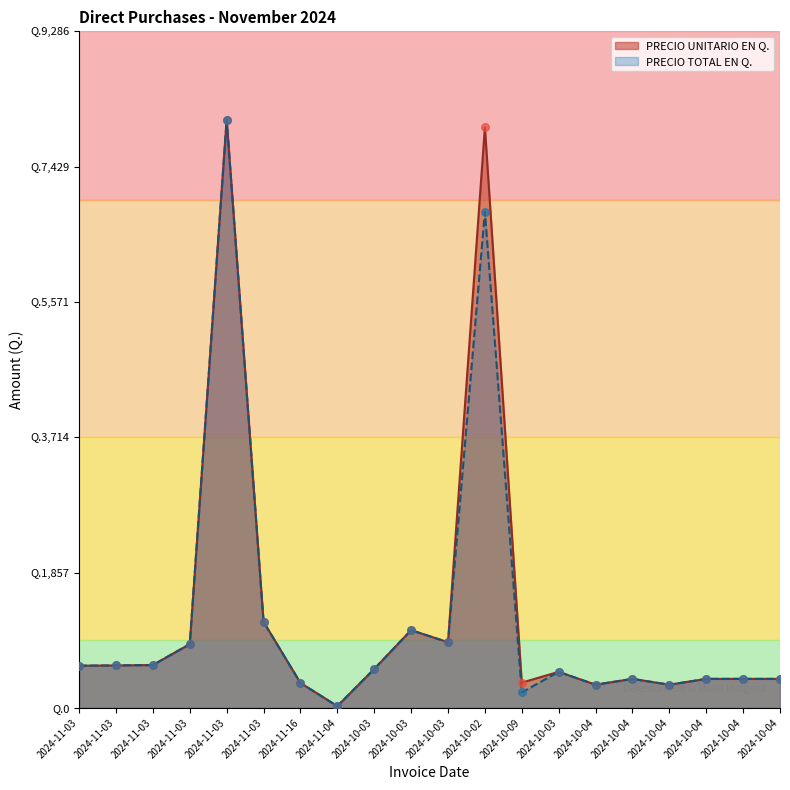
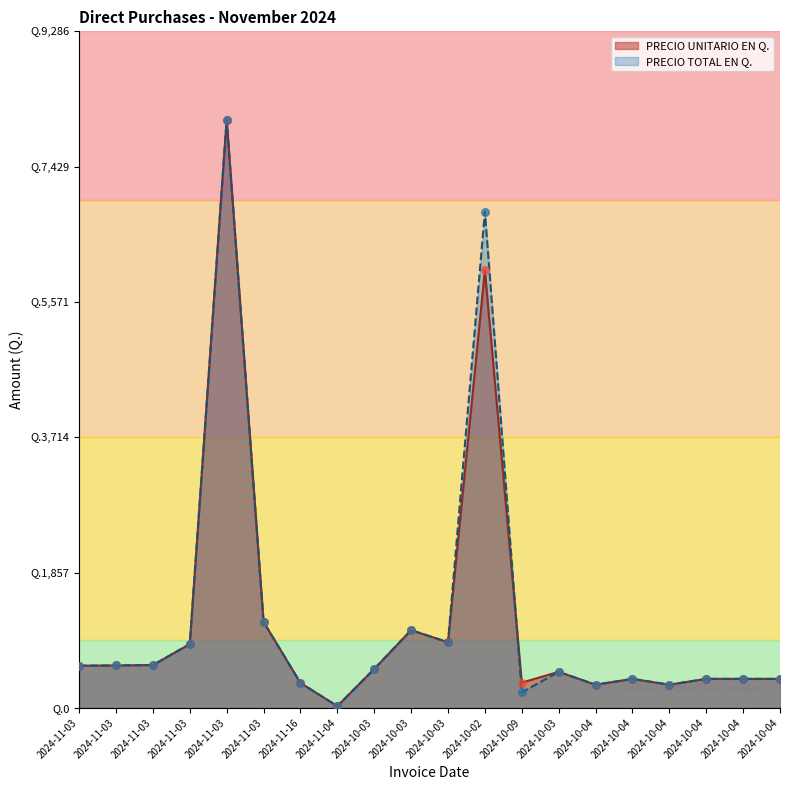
  {
    "PRECIO UNITARIO EN Q.": {
-     "2024-10-02": "Q.8,000",
+     "2024-10-02": "Q.6,000",
      "2024-10-09": "Q.300"
    },
    "PRECIO TOTAL EN Q.": {
      "2024-10-02": "Q.6,800",
      "2024-10-09": "Q.200"
    }
  }
